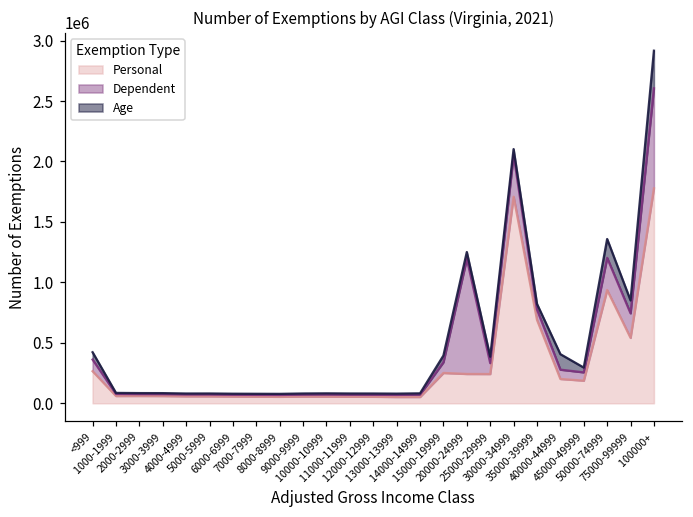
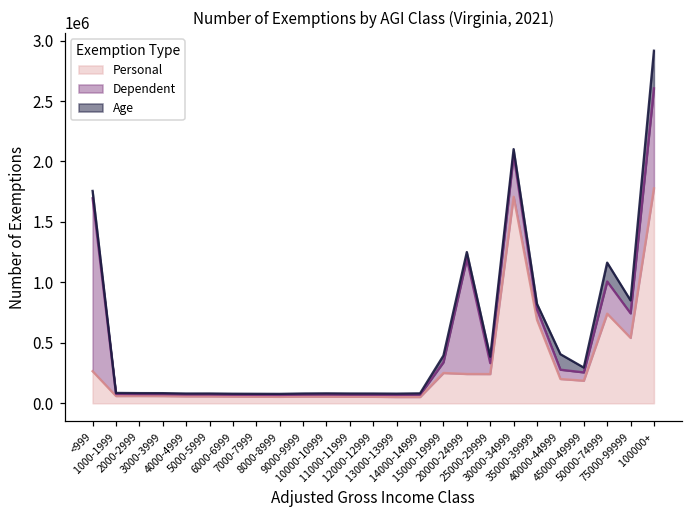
  {
    "Personal": {
      "<999": 270000,
      "15000-19999": 250000,
      "20000-24999": 240000,
      "25000-29999": 240000,
      "30000-34999": 1710000,
      "35000-39999": 690000,
      "40000-44999": 200000,
      "45000-49999": 190000,
-     "50000-74999": 940000,
+     "50000-74999": 740000,
      "75000-99999": 540000,
      "100000+": 1780000
    },
    "Dependent": {
-     "<999": 100000,
+     "<999": 1430000,
      "15000-19999": 90000,
      "20000-24999": 950000,
      "25000-29999": 90000,
      "30000-34999": 340000,
      "35000-39999": 90000,
      "40000-44999": 80000,
      "45000-49999": 70000,
      "50000-74999": 270000,
      "75000-99999": 200000,
      "100000+": 830000
    },
    "Age": {
      "<999": 60000,
      "15000-19999": 60000,
      "20000-24999": 60000,
      "25000-29999": 50000,
      "30000-34999": 50000,
      "35000-39999": 50000,
      "40000-44999": 130000,
      "45000-49999": 40000,
      "50000-74999": 160000,
      "75000-99999": 110000,
      "100000+": 310000
    }
  }
